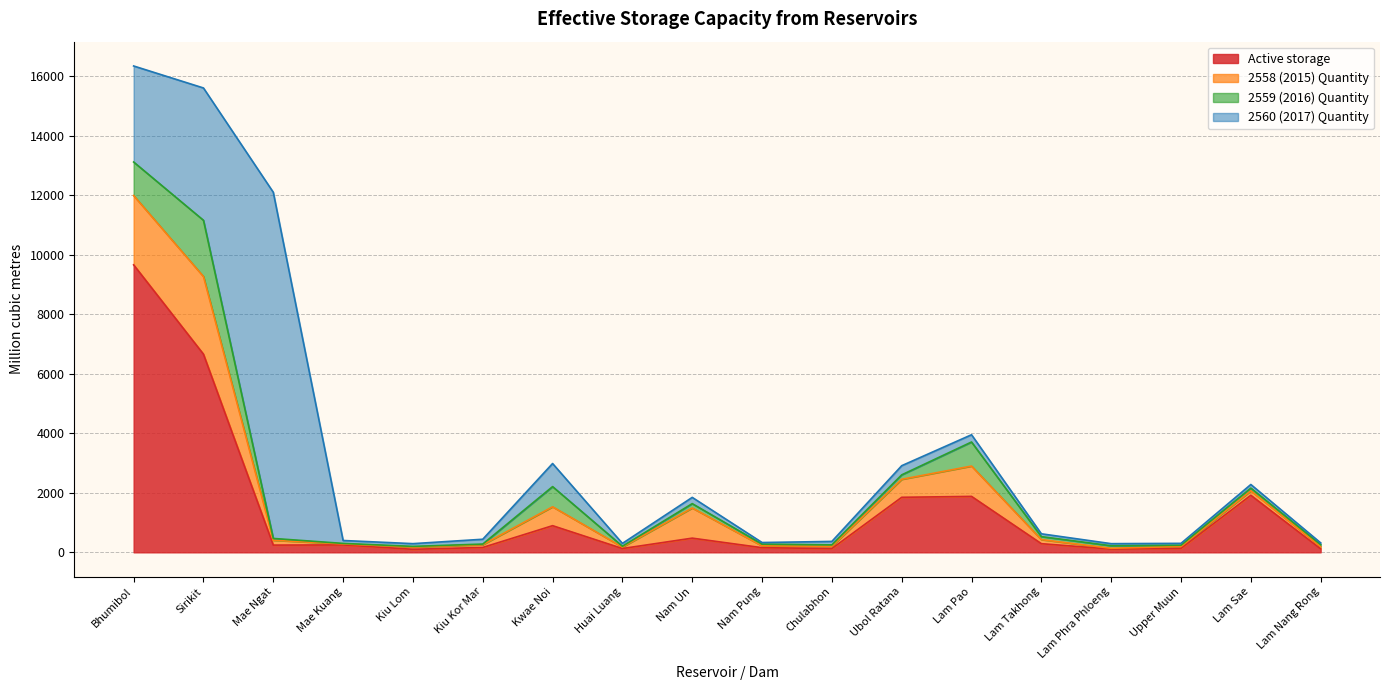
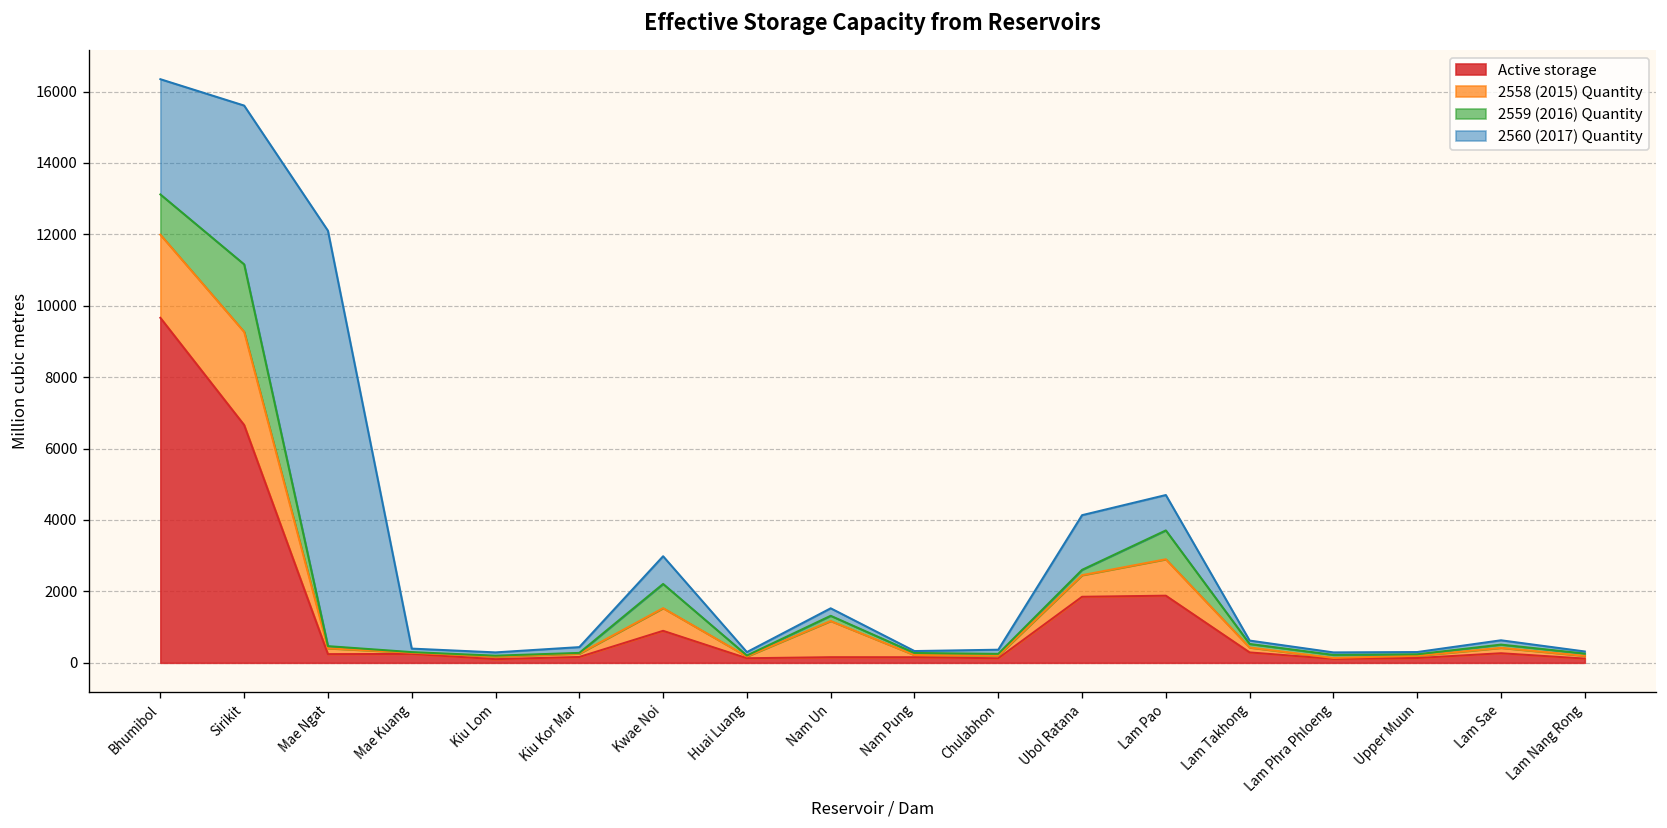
  {
    "Active storage": {
      "Bhumibol": 9700,
      "Sirikit": 6700,
      "Mae Ngat": 200,
      "Kiu Kor Mar": 200,
      "Kwae Noi": 900,
-     "Nam Un": 500,
+     "Nam Un": 200,
      "Ubol Ratana": 1800,
      "Lam Pao": 1900,
      "Lam Takhong": 300,
-     "Lam Sae": 1900
+     "Lam Sae": 300
    },
    "2558 (2015) Quantity": {
      "Bhumibol": 2300,
      "Sirikit": 2600,
      "Kwae Noi": 600,
      "Nam Un": 1000,
      "Ubol Ratana": 600,
      "Lam Pao": 1000,
      "Lam Takhong": 100,
      "Lam Sae": 200
    },
    "2559 (2016) Quantity": {
      "Bhumibol": 1100,
      "Sirikit": 1900,
      "Kwae Noi": 700,
      "Nam Un": 100,
      "Ubol Ratana": 100,
      "Lam Pao": 800,
      "Lam Takhong": 100,
      "Lam Sae": 100
    },
    "2560 (2017) Quantity": {
      "Bhumibol": 3200,
      "Sirikit": 4400,
      "Mae Ngat": 11600,
      "Mae Kuang": 100,
      "Kiu Lom": 100,
      "Kiu Kor Mar": 200,
      "Kwae Noi": 800,
      "Huai Luang": 100,
      "Nam Un": 200,
      "Chulabhon": 100,
-     "Ubol Ratana": 300,
-     "Lam Pao": 200,
+     "Ubol Ratana": 1500,
+     "Lam Pao": 1000,
      "Lam Takhong": 100,
      "Lam Sae": 100
    }
  }
